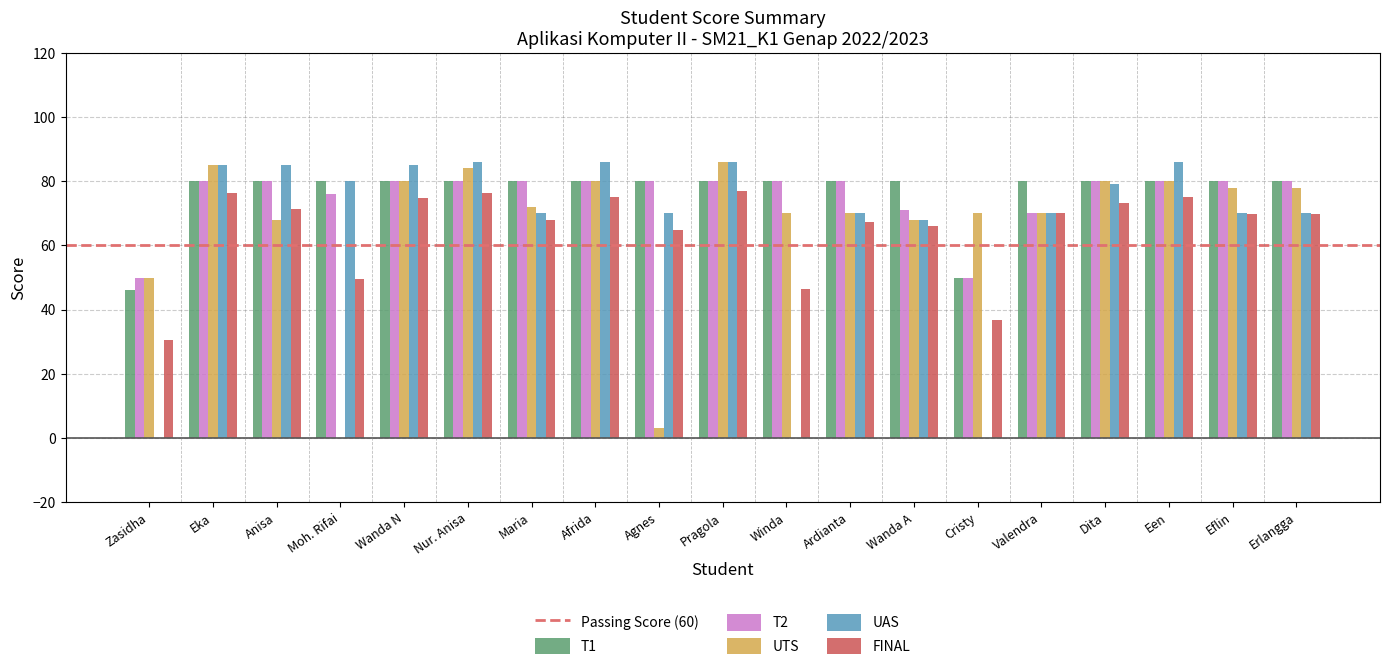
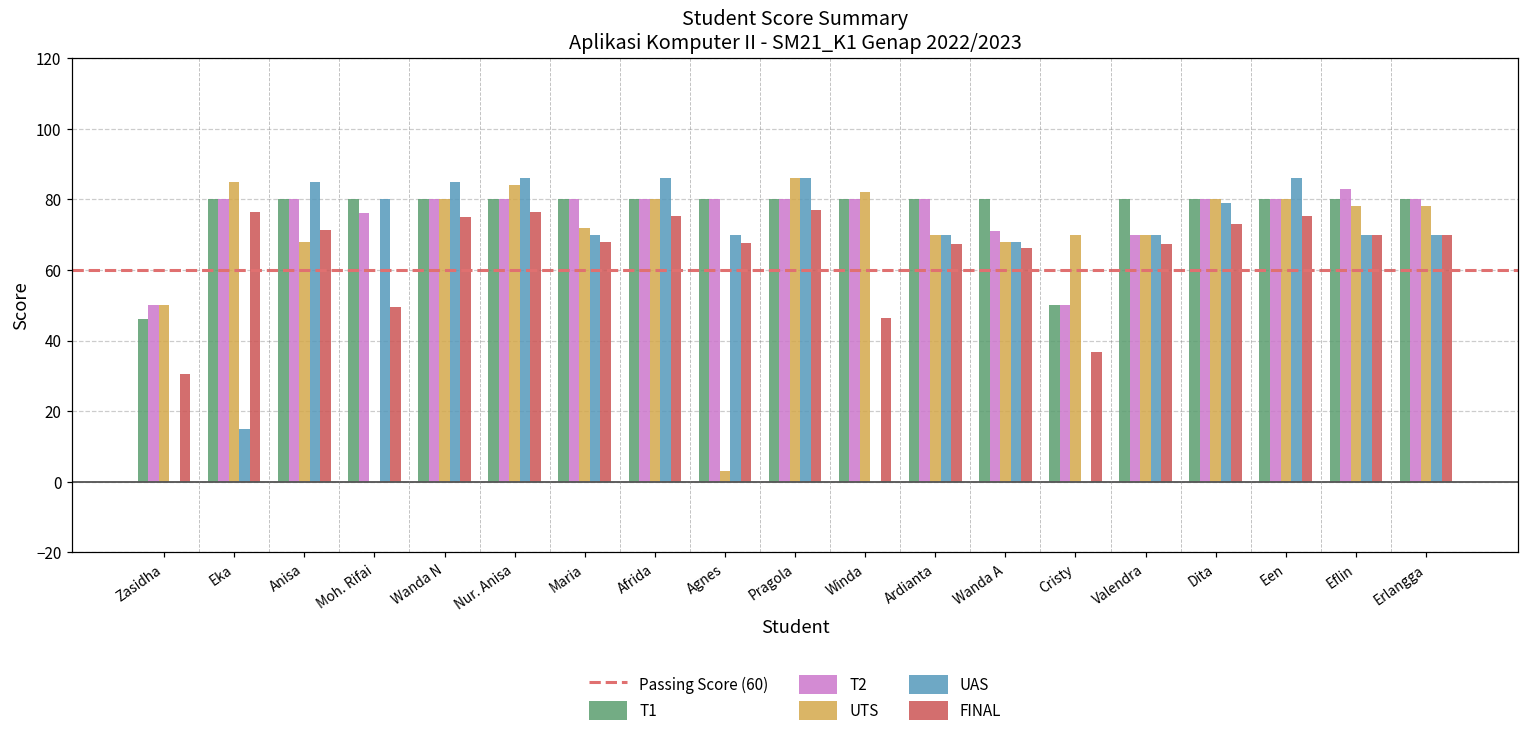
  {
    "T1": {
      "Zasidha": 46,
      "Eka": 80,
      "Anisa": 80,
      "Moh. Rifai": 80,
      "Wanda N": 80,
      "Nur. Anisa": 80,
      "Maria": 80,
      "Afrida": 80,
      "Agnes": 80,
      "Pragola": 80,
      "Winda": 80,
      "Ardianta": 80,
      "Wanda A": 80,
      "Cristy": 50,
      "Valendra": 80,
      "Dita": 80,
      "Een": 80,
      "Eflin": 80,
      "Erlangga": 80
    },
    "T2": {
      "Zasidha": 50,
      "Eka": 80,
      "Anisa": 80,
      "Moh. Rifai": 76,
      "Wanda N": 80,
      "Nur. Anisa": 80,
      "Maria": 80,
      "Afrida": 80,
      "Agnes": 80,
      "Pragola": 80,
      "Winda": 80,
      "Ardianta": 80,
      "Wanda A": 71,
      "Cristy": 50,
      "Valendra": 70,
      "Dita": 80,
      "Een": 80,
-     "Eflin": 80,
+     "Eflin": 83,
      "Erlangga": 80
    },
    "UTS": {
      "Zasidha": 50,
      "Eka": 85,
      "Anisa": 68,
      "Moh. Rifai": 0,
      "Wanda N": 80,
      "Nur. Anisa": 84,
      "Maria": 72,
      "Afrida": 80,
      "Agnes": 3,
      "Pragola": 86,
-     "Winda": 70,
+     "Winda": 82,
      "Ardianta": 70,
      "Wanda A": 68,
      "Cristy": 70,
      "Valendra": 70,
      "Dita": 80,
      "Een": 80,
      "Eflin": 78,
      "Erlangga": 78
    },
    "UAS": {
      "Zasidha": 0,
-     "Eka": 85,
+     "Eka": 15,
      "Anisa": 85,
      "Moh. Rifai": 80,
      "Wanda N": 85,
      "Nur. Anisa": 86,
      "Maria": 70,
      "Afrida": 86,
      "Agnes": 70,
      "Pragola": 86,
      "Winda": 0,
      "Ardianta": 70,
      "Wanda A": 68,
      "Cristy": 0,
      "Valendra": 70,
      "Dita": 79,
      "Een": 86,
      "Eflin": 70,
      "Erlangga": 70
    },
    "FINAL": {
      "Zasidha": 31,
      "Eka": 76,
      "Anisa": 71,
      "Moh. Rifai": 49,
      "Wanda N": 75,
      "Nur. Anisa": 76,
      "Maria": 68,
      "Afrida": 75,
-     "Agnes": 65,
+     "Agnes": 68,
      "Pragola": 77,
      "Winda": 46,
      "Ardianta": 67,
      "Wanda A": 66,
      "Cristy": 37,
-     "Valendra": 70,
+     "Valendra": 67,
      "Dita": 73,
      "Een": 75,
      "Eflin": 70,
      "Erlangga": 70
    }
  }
